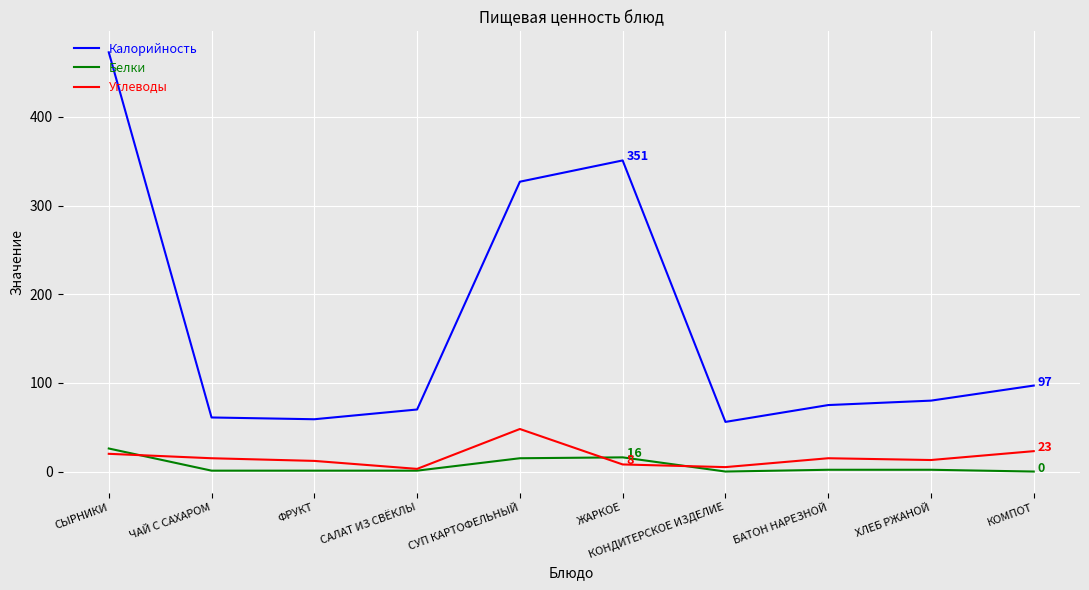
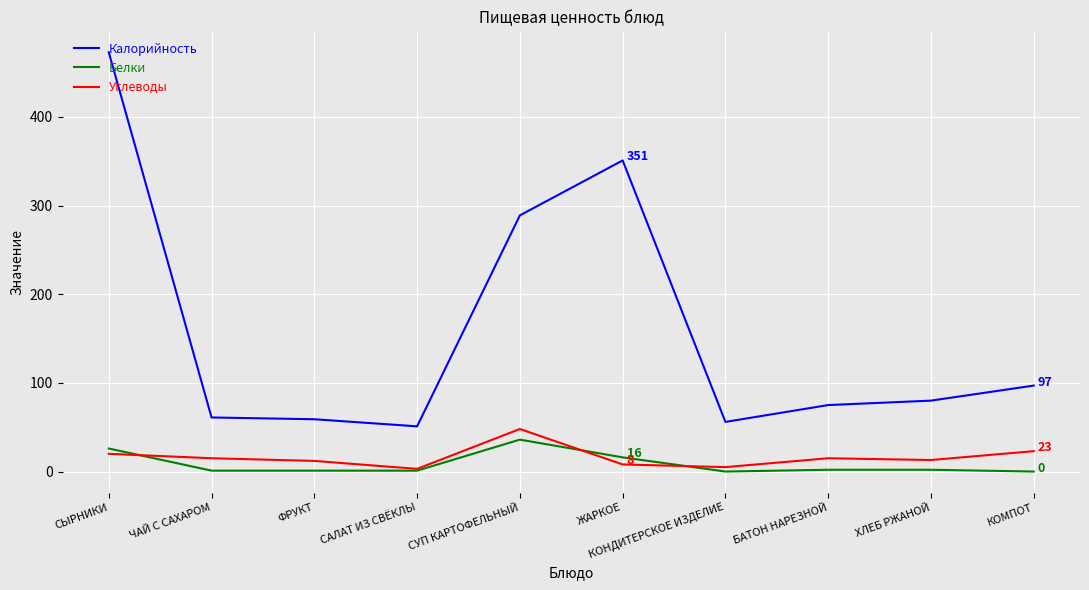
  {
    "Калорийность": {
      "ЧАЙ С САХАРОМ": 60,
      "ФРУКТ": 60,
-     "САЛАТ ИЗ СВЁКЛЫ": 70,
-     "СУП КАРТОФЕЛЬНЫЙ": 330,
+     "САЛАТ ИЗ СВЁКЛЫ": 50,
+     "СУП КАРТОФЕЛЬНЫЙ": 290,
      "КОНДИТЕРСКОЕ ИЗДЕЛИЕ": 60,
      "БАТОН НАРЕЗНОЙ": 80,
      "ХЛЕБ РЖАНОЙ": 80
    },
    "Белки": {
      "СЫРНИКИ": 30,
      "ЧАЙ С САХАРОМ": 0,
      "ФРУКТ": 0,
-     "СУП КАРТОФЕЛЬНЫЙ": 20,
+     "СУП КАРТОФЕЛЬНЫЙ": 40,
      "КОНДИТЕРСКОЕ ИЗДЕЛИЕ": 0,
      "БАТОН НАРЕЗНОЙ": 0,
      "ХЛЕБ РЖАНОЙ": 0
    },
    "Углеводы": {
      "КОМПОТ": 23
    }
  }
